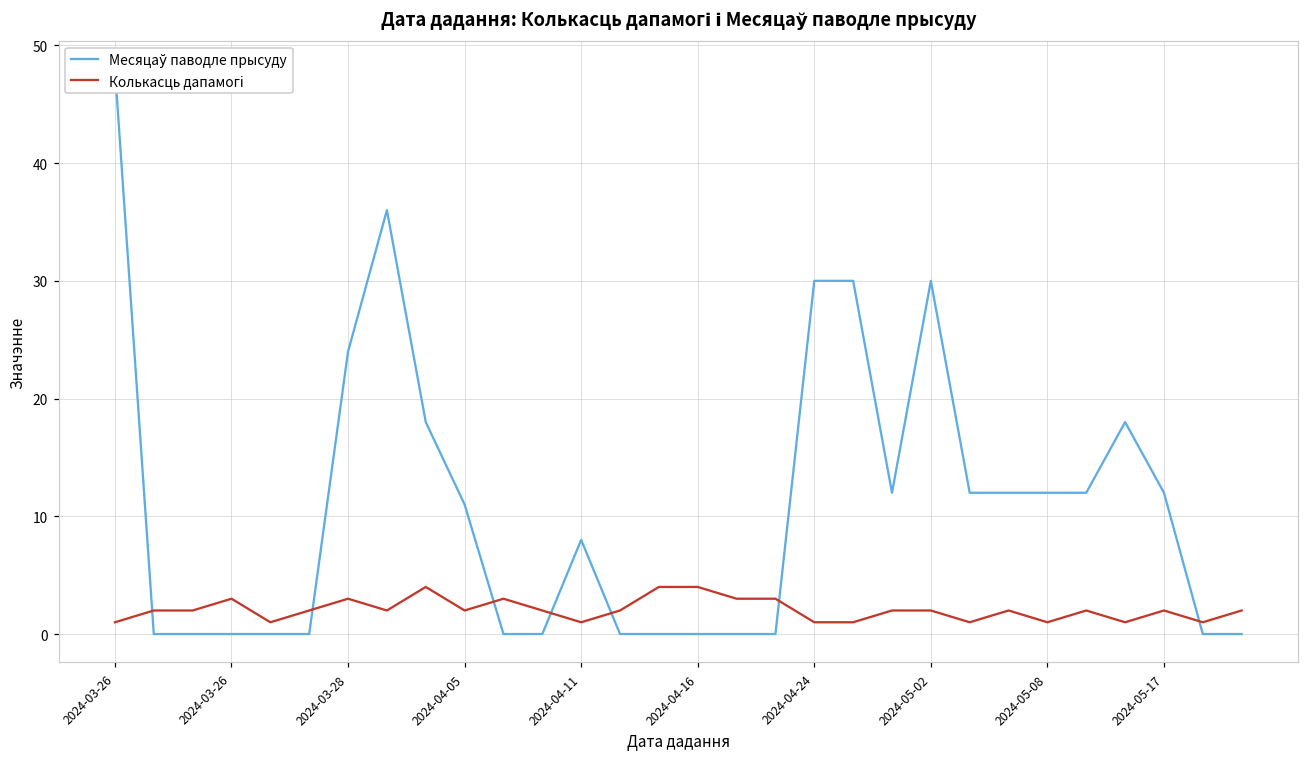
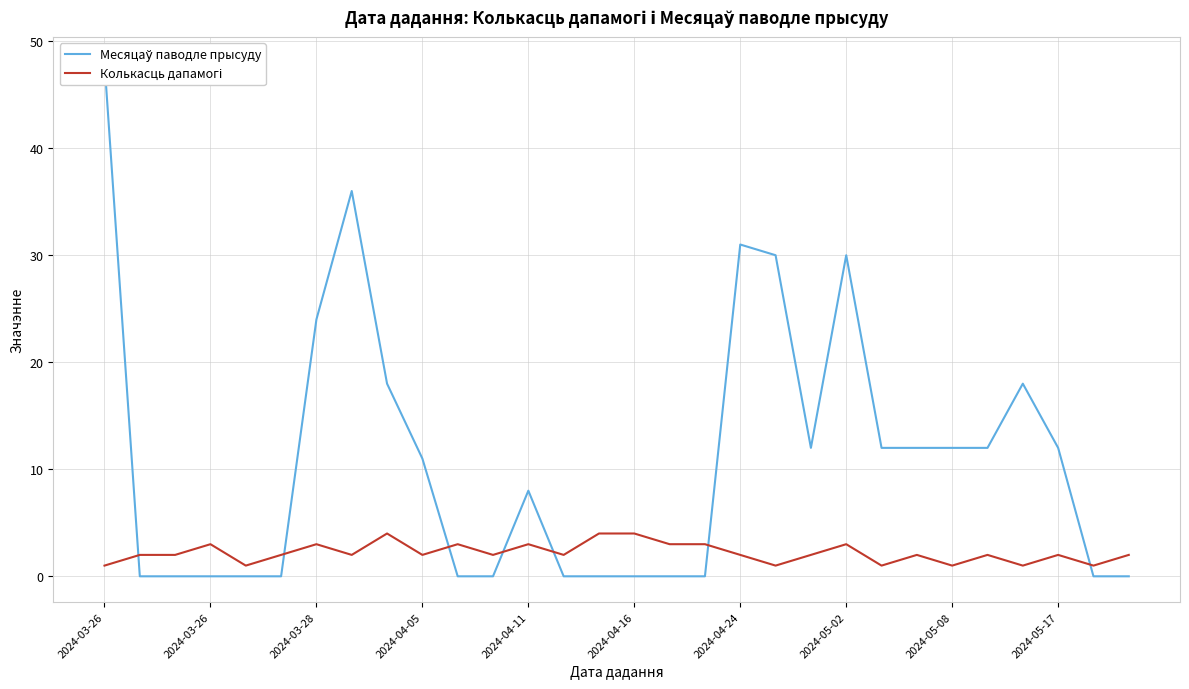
  {
    "Месяцаў паводле прысуду": {
      "2024-04-05": 11,
      "2024-04-11": 8,
      "2024-04-16": 0,
-     "2024-04-24": 30,
+     "2024-04-24": 31,
      "2024-05-02": 30,
      "2024-05-08": 12
    },
    "Колькасць дапамогі": {
      "2024-04-05": 2,
-     "2024-04-11": 1,
+     "2024-04-11": 3,
      "2024-04-16": 4,
-     "2024-04-24": 1,
-     "2024-05-02": 2,
+     "2024-04-24": 2,
+     "2024-05-02": 3,
      "2024-05-08": 1
    }
  }
